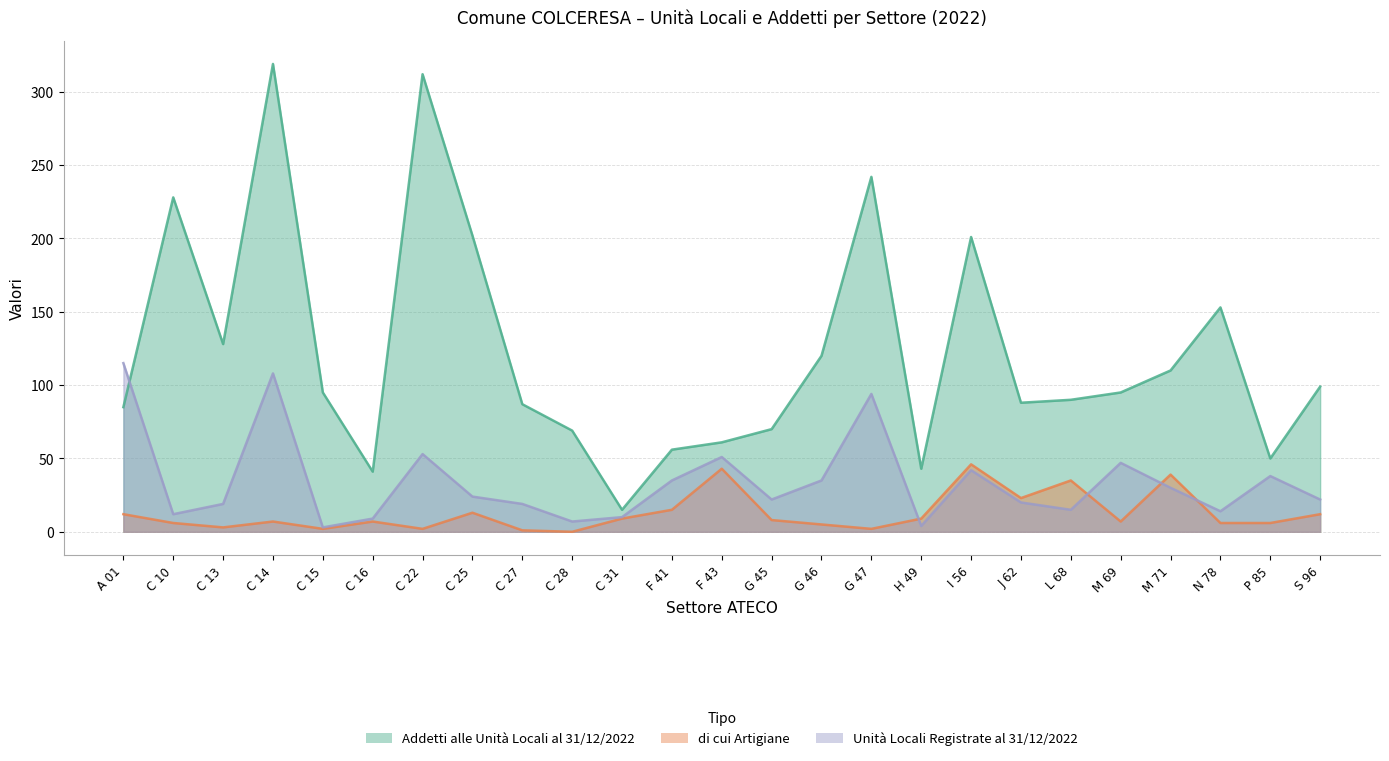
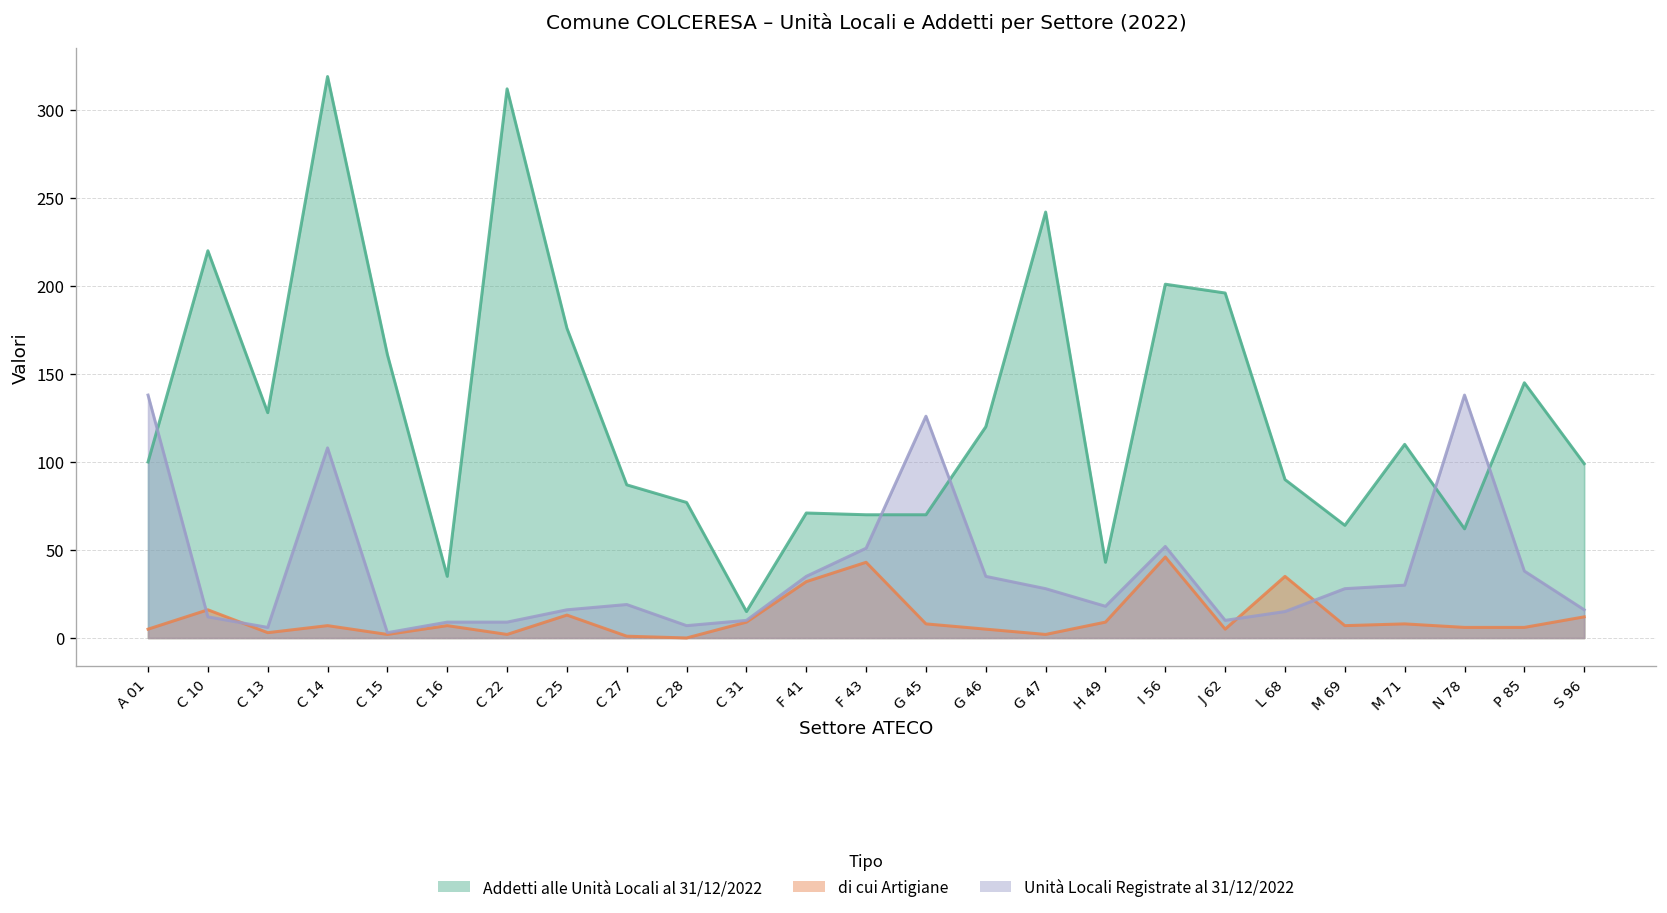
  {
    "Addetti alle Unità Locali al 31/12/2022": {
-     "A 01": 85,
-     "C 10": 228,
+     "A 01": 100,
+     "C 10": 220,
      "C 13": 128,
      "C 14": 319,
-     "C 15": 95,
-     "C 16": 41,
+     "C 15": 161,
+     "C 16": 35,
      "C 22": 312,
-     "C 25": 202,
+     "C 25": 176,
      "C 27": 87,
-     "C 28": 69,
+     "C 28": 77,
      "C 31": 15,
-     "F 41": 56,
-     "F 43": 61,
+     "F 41": 71,
+     "F 43": 70,
      "G 45": 70,
      "G 46": 120,
      "G 47": 242,
      "H 49": 43,
      "I 56": 201,
-     "J 62": 88,
+     "J 62": 196,
      "L 68": 90,
-     "M 69": 95,
+     "M 69": 64,
      "M 71": 110,
-     "N 78": 153,
-     "P 85": 50,
+     "N 78": 62,
+     "P 85": 145,
      "S 96": 99
    },
    "di cui Artigiane": {
-     "A 01": 12,
-     "C 10": 6,
+     "A 01": 5,
+     "C 10": 16,
      "C 13": 3,
      "C 14": 7,
      "C 16": 7,
      "C 22": 2,
      "C 25": 13,
      "C 27": 1,
      "C 28": 0,
-     "F 41": 15,
+     "F 41": 32,
      "F 43": 43,
      "G 45": 8,
      "G 46": 5,
      "G 47": 2,
      "H 49": 9,
      "I 56": 46,
-     "J 62": 23,
+     "J 62": 5,
      "L 68": 35,
      "M 69": 7,
-     "M 71": 39,
+     "M 71": 8,
      "N 78": 6,
      "P 85": 6,
      "S 96": 12
    },
    "Unità Locali Registrate al 31/12/2022": {
-     "A 01": 115,
+     "A 01": 138,
      "C 10": 12,
-     "C 13": 19,
+     "C 13": 6,
      "C 14": 108,
      "C 16": 9,
-     "C 22": 53,
-     "C 25": 24,
+     "C 22": 9,
+     "C 25": 16,
      "C 27": 19,
      "C 28": 7,
      "F 41": 35,
      "F 43": 51,
-     "G 45": 22,
+     "G 45": 126,
      "G 46": 35,
-     "G 47": 94,
-     "H 49": 4,
-     "I 56": 42,
-     "J 62": 20,
+     "G 47": 28,
+     "H 49": 18,
+     "I 56": 52,
+     "J 62": 10,
      "L 68": 15,
-     "M 69": 47,
+     "M 69": 28,
      "M 71": 30,
-     "N 78": 14,
+     "N 78": 138,
      "P 85": 38,
-     "S 96": 22
+     "S 96": 16
    }
  }
